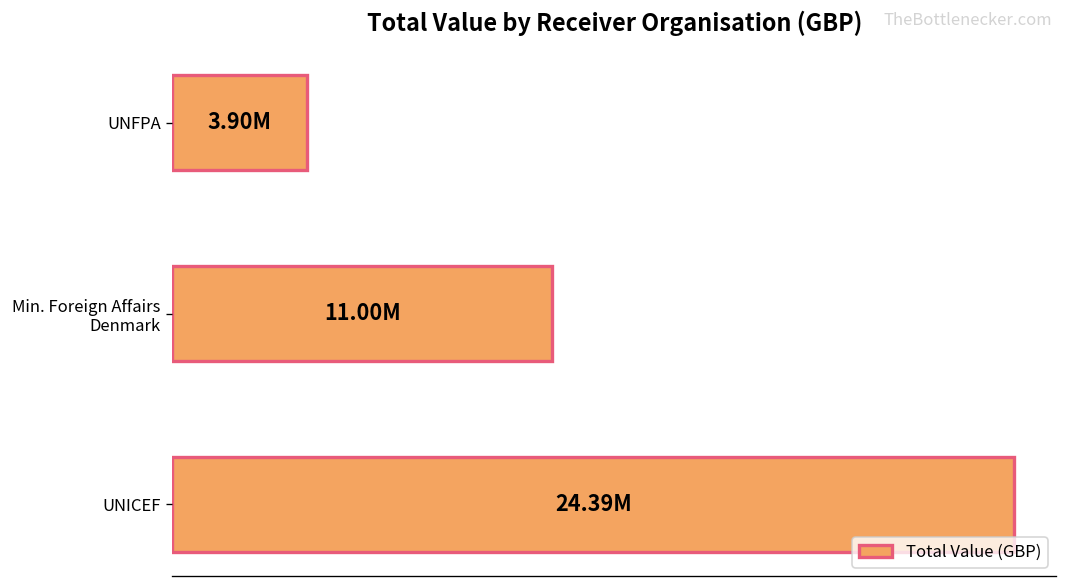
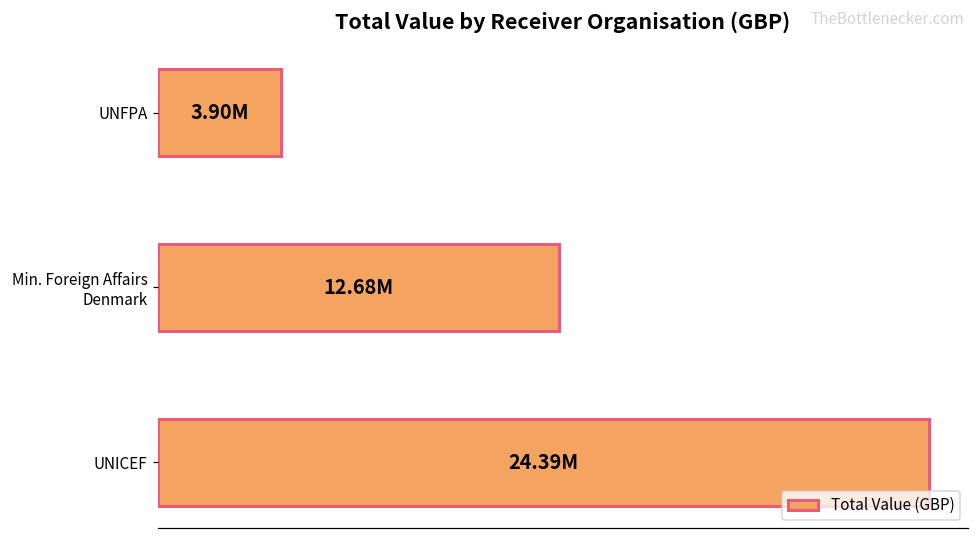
  {
    "UNFPA": "3.90M",
-   "Min. Foreign Affairs Denmark": "11.00M",
+   "Min. Foreign Affairs Denmark": "12.68M",
    "UNICEF": "24.39M"
  }
